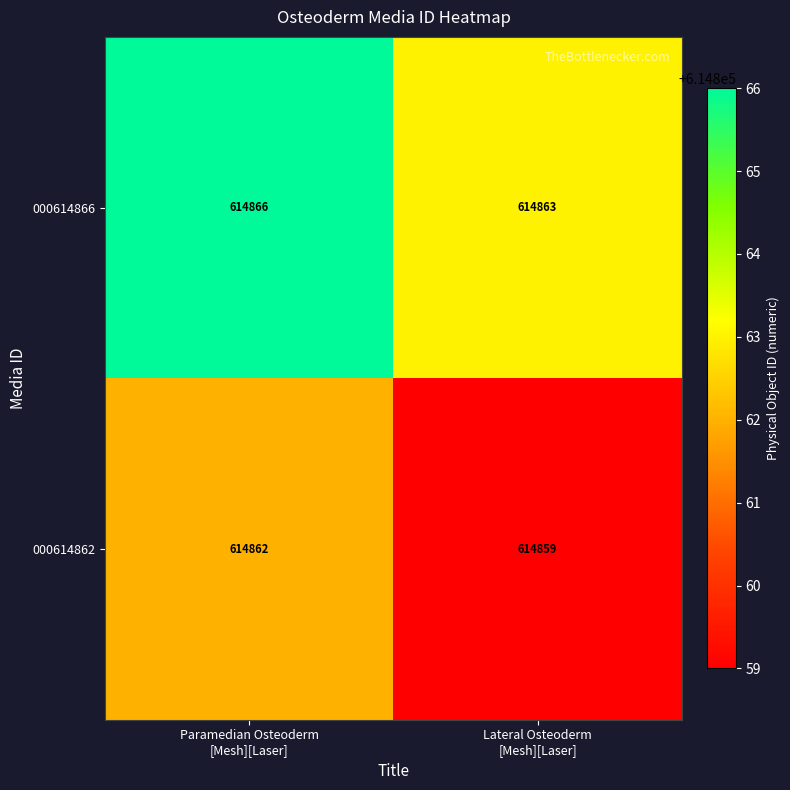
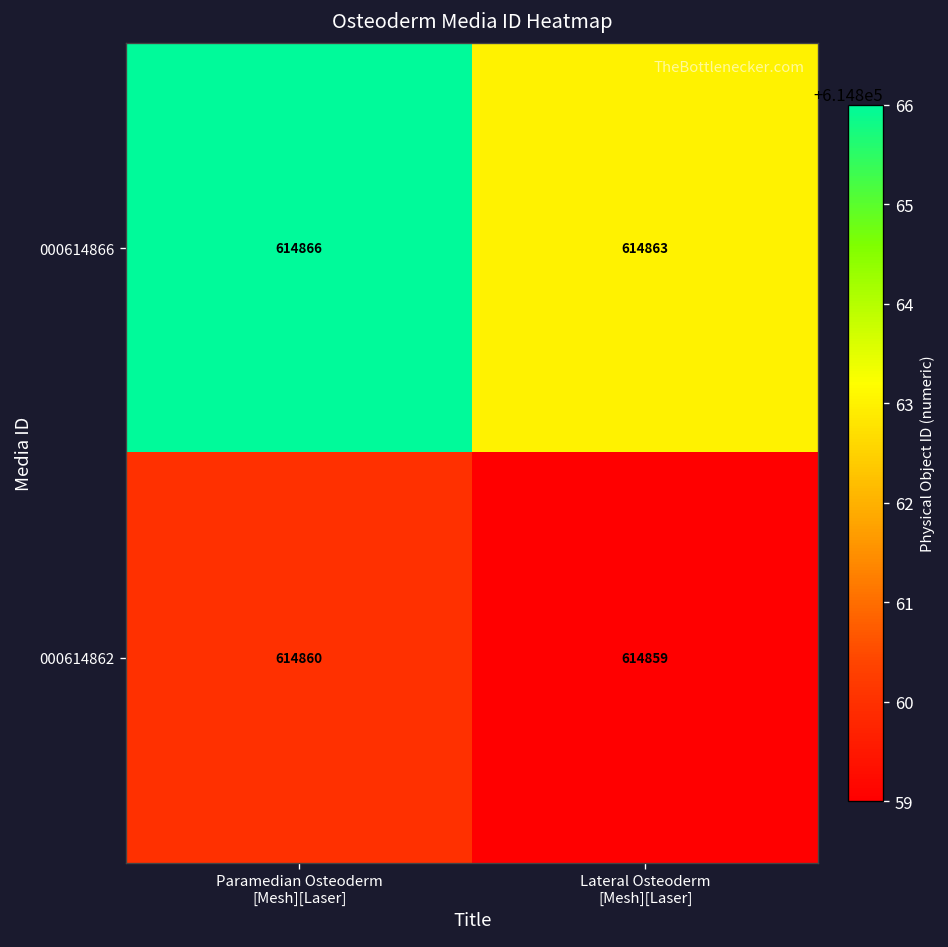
  {
    "000614866": {
      "Paramedian Osteoderm [Mesh][Laser]": 614866
    },
    "000614862": {
-     "Paramedian Osteoderm [Mesh][Laser]": 614862,
+     "Paramedian Osteoderm [Mesh][Laser]": 614860,
      "Lateral Osteoderm [Mesh][Laser]": 614859
    }
  }
